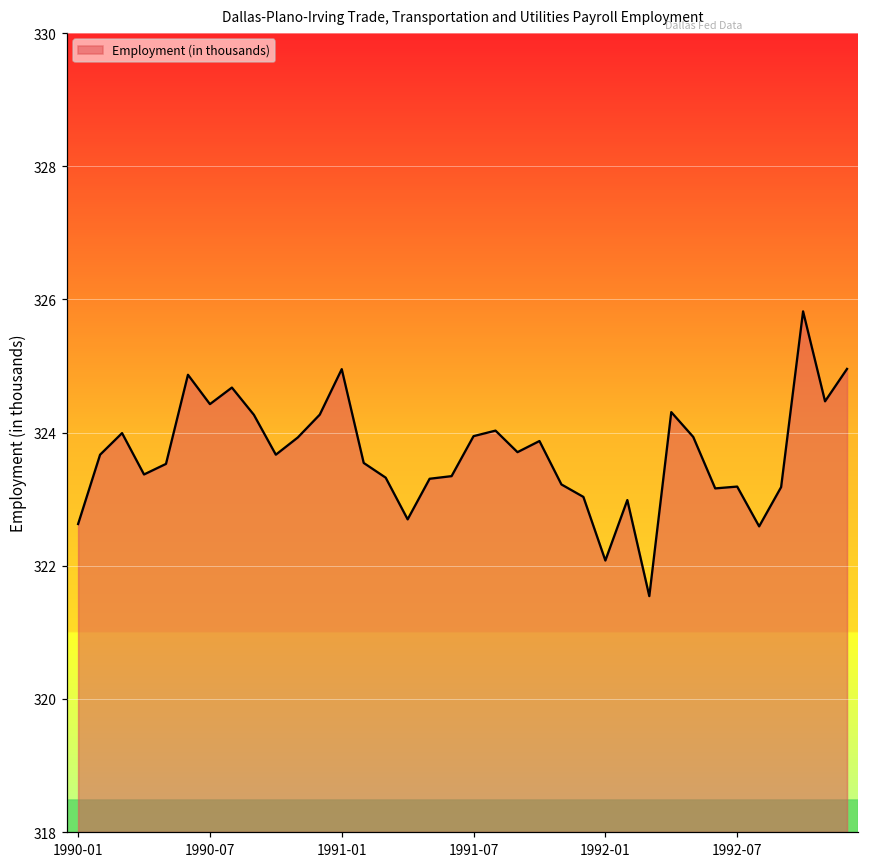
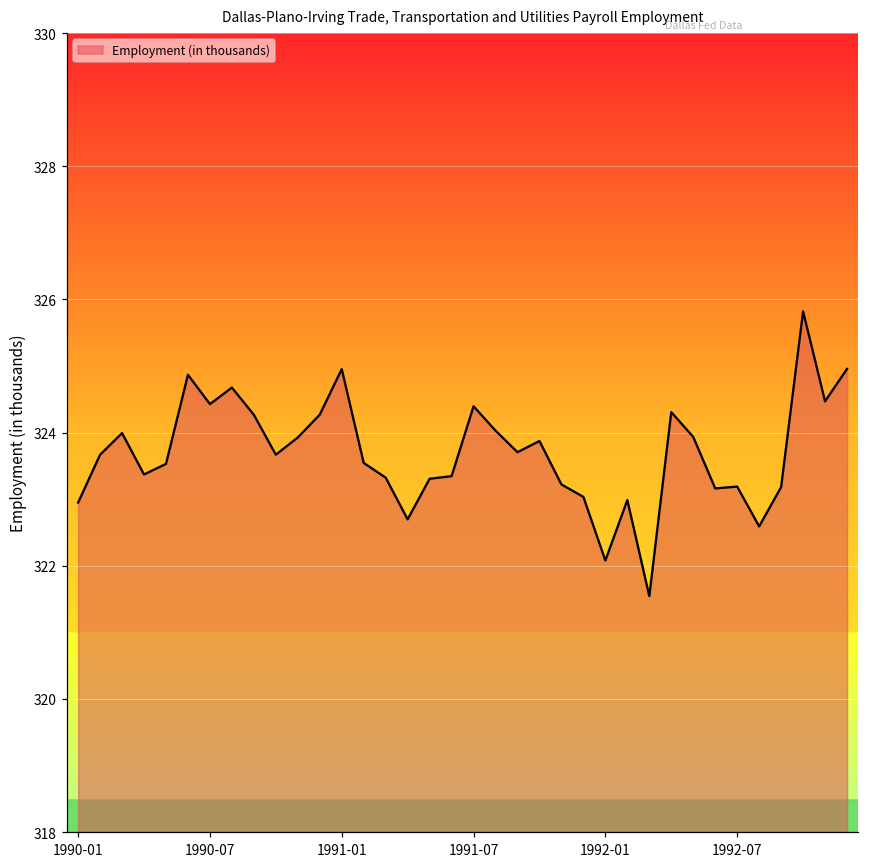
  {
-   "1990-01": 322.6,
+   "1990-01": 322.9,
    "1990-07": 324.4,
    "1991-01": 325.0,
-   "1991-07": 323.9,
+   "1991-07": 324.4,
    "1992-01": 322.1,
    "1992-07": 323.2
  }
